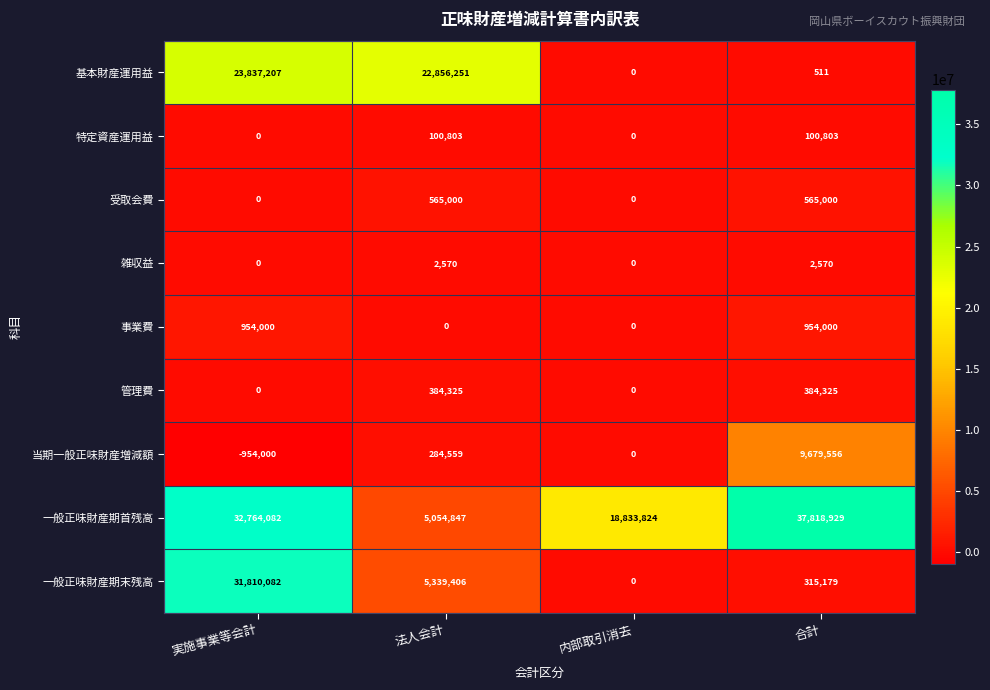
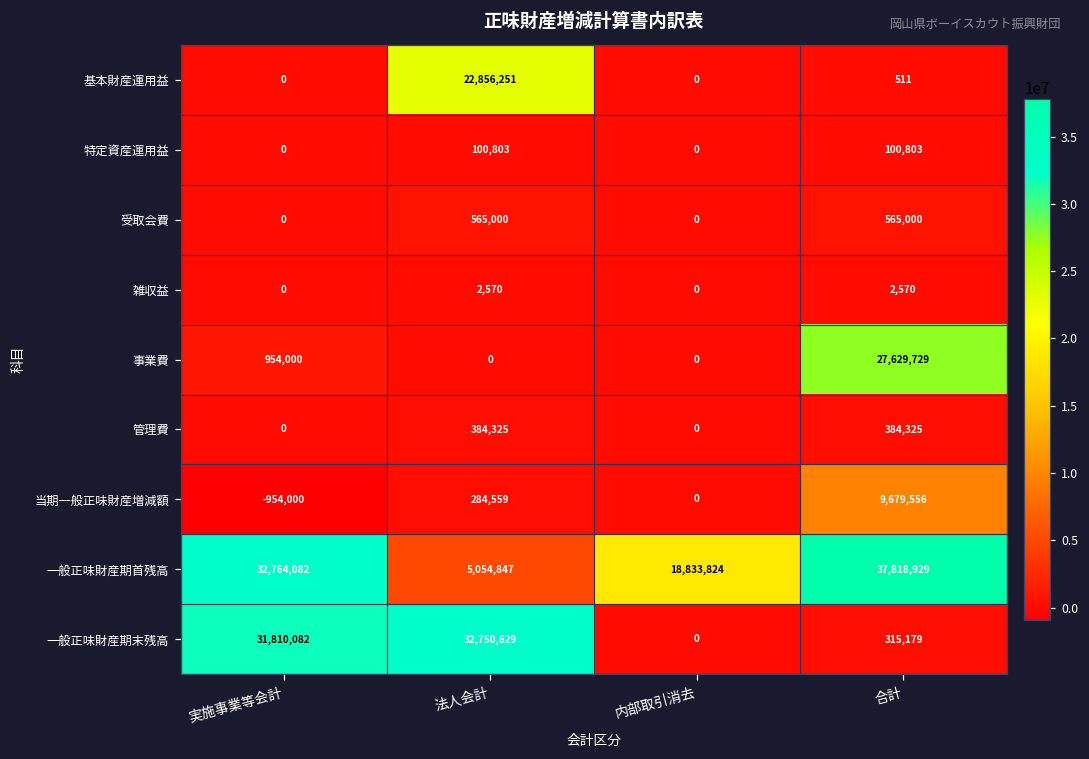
  {
    "基本財産運用益": {
-     "実施事業等会計": "23,837,207",
+     "実施事業等会計": "0",
      "法人会計": "22,856,251",
      "内部取引消去": "0",
      "合計": "511"
    },
    "特定資産運用益": {
      "実施事業等会計": "0",
      "法人会計": "100,803",
      "内部取引消去": "0",
      "合計": "100,803"
    },
    "受取会費": {
      "実施事業等会計": "0",
      "法人会計": "565,000",
      "内部取引消去": "0",
      "合計": "565,000"
    },
    "雑収益": {
      "実施事業等会計": "0",
      "法人会計": "2,570",
      "内部取引消去": "0",
      "合計": "2,570"
    },
    "事業費": {
      "実施事業等会計": "954,000",
      "法人会計": "0",
      "内部取引消去": "0",
-     "合計": "954,000"
+     "合計": "27,629,729"
    },
    "管理費": {
      "実施事業等会計": "0",
      "法人会計": "384,325",
      "内部取引消去": "0",
      "合計": "384,325"
    },
    "当期一般正味財産増減額": {
      "実施事業等会計": "-954,000",
      "法人会計": "284,559",
      "内部取引消去": "0",
      "合計": "9,679,556"
    },
    "一般正味財産期首残高": {
      "実施事業等会計": "32,764,082",
      "法人会計": "5,054,847",
      "内部取引消去": "18,833,824",
      "合計": "37,818,929"
    },
    "一般正味財産期末残高": {
      "実施事業等会計": "31,810,082",
-     "法人会計": "5,339,406",
+     "法人会計": "32,750,629",
      "内部取引消去": "0",
      "合計": "315,179"
    }
  }
